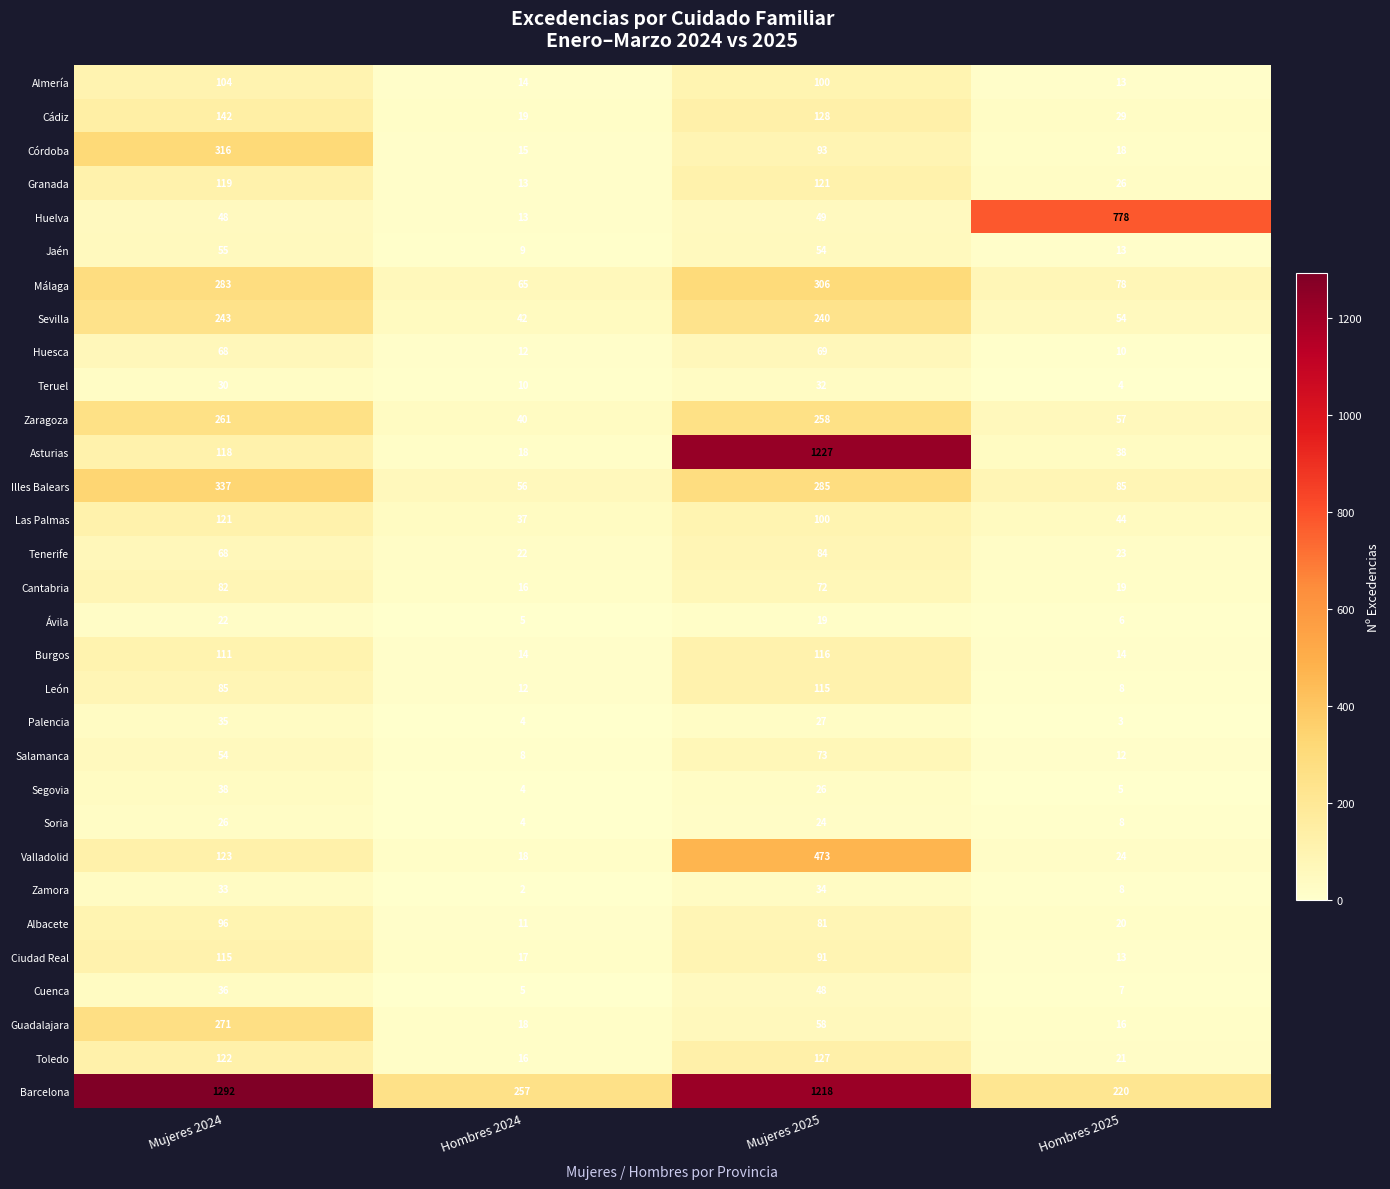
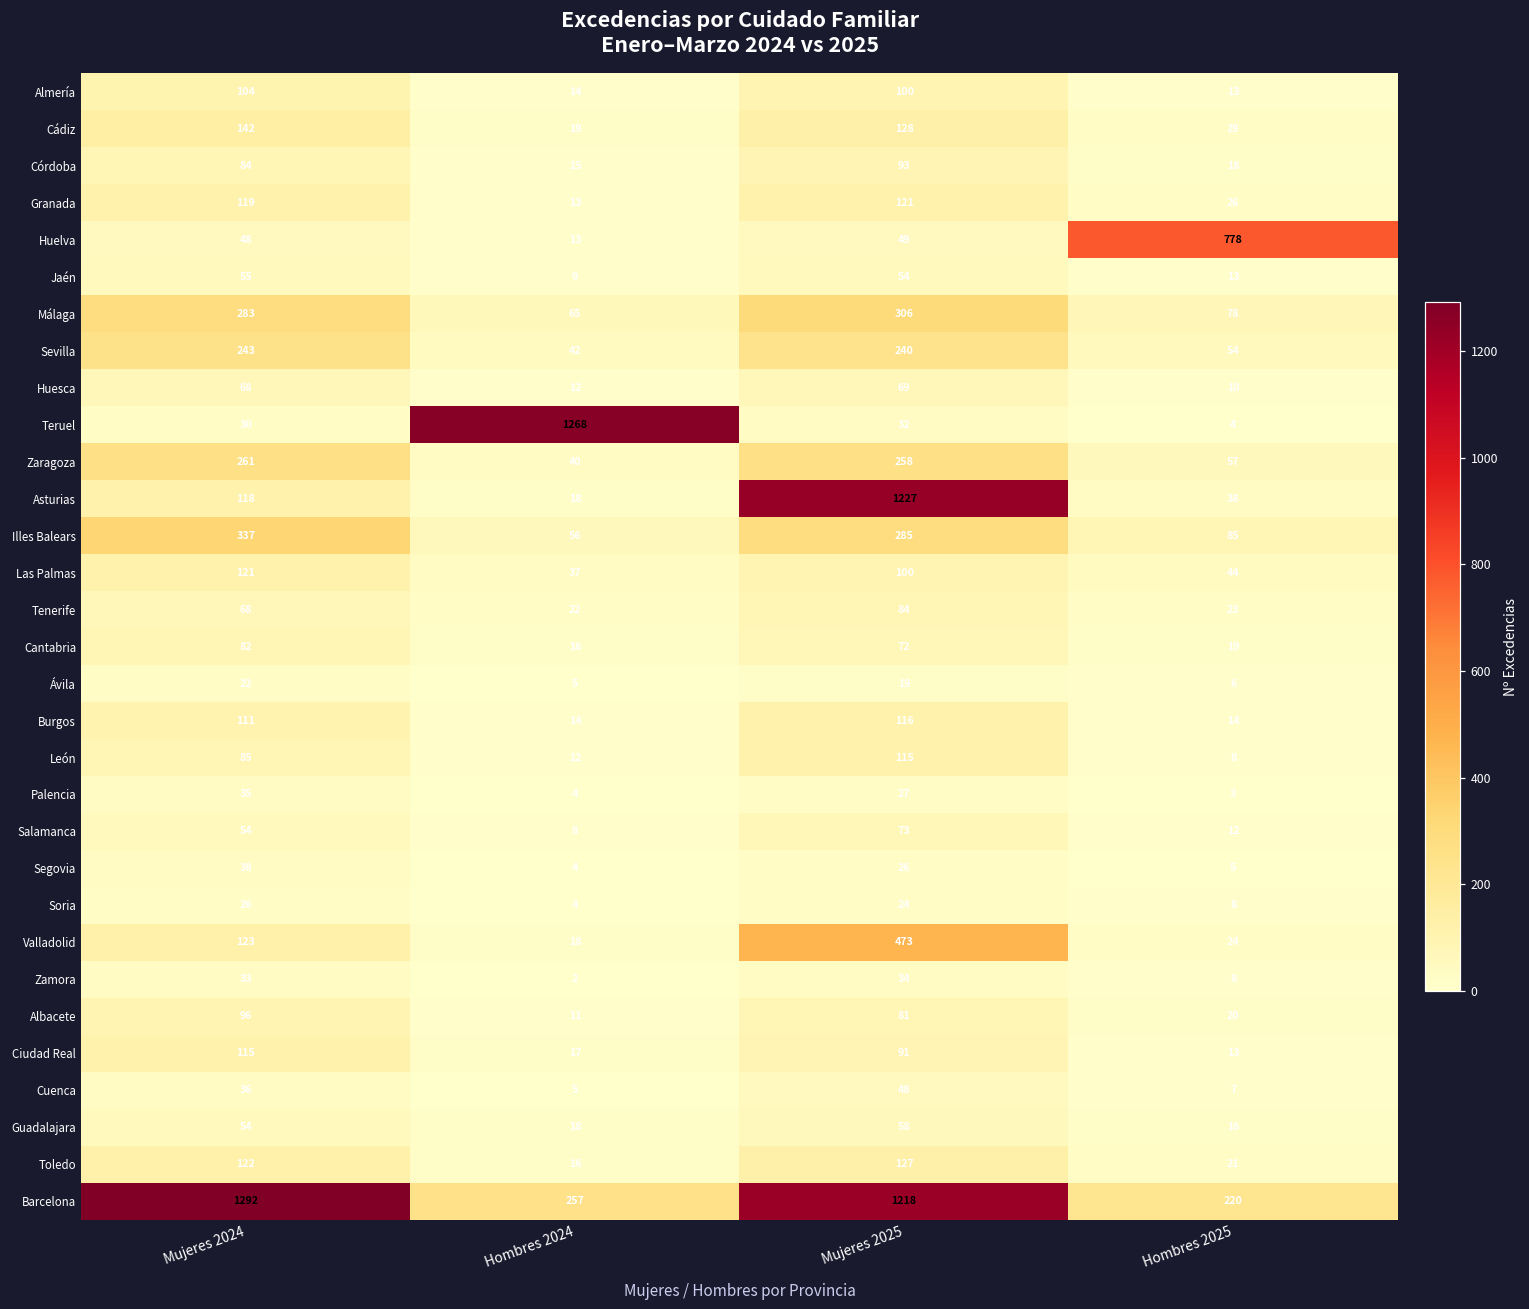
  {
    "Almería": {
      "Mujeres 2024": 104,
      "Hombres 2024": 14,
      "Mujeres 2025": 100,
      "Hombres 2025": 13
    },
    "Cádiz": {
      "Mujeres 2024": 142,
      "Hombres 2024": 19,
      "Mujeres 2025": 128,
      "Hombres 2025": 29
    },
    "Córdoba": {
-     "Mujeres 2024": 316,
+     "Mujeres 2024": 84,
      "Hombres 2024": 15,
      "Mujeres 2025": 93,
      "Hombres 2025": 18
    },
    "Granada": {
      "Mujeres 2024": 119,
      "Hombres 2024": 13,
      "Mujeres 2025": 121,
      "Hombres 2025": 26
    },
    "Huelva": {
      "Mujeres 2024": 48,
      "Hombres 2024": 13,
      "Mujeres 2025": 49,
      "Hombres 2025": 778
    },
    "Jaén": {
      "Mujeres 2024": 55,
      "Hombres 2024": 9,
      "Mujeres 2025": 54,
      "Hombres 2025": 13
    },
    "Málaga": {
      "Mujeres 2024": 283,
      "Hombres 2024": 65,
      "Mujeres 2025": 306,
      "Hombres 2025": 78
    },
    "Sevilla": {
      "Mujeres 2024": 243,
      "Hombres 2024": 42,
      "Mujeres 2025": 240,
      "Hombres 2025": 54
    },
    "Huesca": {
      "Mujeres 2024": 68,
      "Hombres 2024": 12,
      "Mujeres 2025": 69,
      "Hombres 2025": 10
    },
    "Teruel": {
      "Mujeres 2024": 30,
-     "Hombres 2024": 10,
+     "Hombres 2024": 1268,
      "Mujeres 2025": 32,
      "Hombres 2025": 4
    },
    "Zaragoza": {
      "Mujeres 2024": 261,
      "Hombres 2024": 40,
      "Mujeres 2025": 258,
      "Hombres 2025": 57
    },
    "Asturias": {
      "Mujeres 2024": 118,
      "Hombres 2024": 18,
      "Mujeres 2025": 1227,
      "Hombres 2025": 38
    },
    "Illes Balears": {
      "Mujeres 2024": 337,
      "Hombres 2024": 56,
      "Mujeres 2025": 285,
      "Hombres 2025": 85
    },
    "Las Palmas": {
      "Mujeres 2024": 121,
      "Hombres 2024": 37,
      "Mujeres 2025": 100,
      "Hombres 2025": 44
    },
    "Tenerife": {
      "Mujeres 2024": 68,
      "Hombres 2024": 22,
      "Mujeres 2025": 84,
      "Hombres 2025": 23
    },
    "Cantabria": {
      "Mujeres 2024": 82,
      "Hombres 2024": 16,
      "Mujeres 2025": 72,
      "Hombres 2025": 19
    },
    "Ávila": {
      "Mujeres 2024": 22,
      "Hombres 2024": 5,
      "Mujeres 2025": 19,
      "Hombres 2025": 6
    },
    "Burgos": {
      "Mujeres 2024": 111,
      "Hombres 2024": 14,
      "Mujeres 2025": 116,
      "Hombres 2025": 14
    },
    "León": {
      "Mujeres 2024": 85,
      "Hombres 2024": 12,
      "Mujeres 2025": 115,
      "Hombres 2025": 8
    },
    "Palencia": {
      "Mujeres 2024": 35,
      "Hombres 2024": 4,
      "Mujeres 2025": 27,
      "Hombres 2025": 3
    },
    "Salamanca": {
      "Mujeres 2024": 54,
      "Hombres 2024": 8,
      "Mujeres 2025": 73,
      "Hombres 2025": 12
    },
    "Segovia": {
      "Mujeres 2024": 38,
      "Hombres 2024": 4,
      "Mujeres 2025": 26,
      "Hombres 2025": 5
    },
    "Soria": {
      "Mujeres 2024": 26,
      "Hombres 2024": 4,
      "Mujeres 2025": 24,
      "Hombres 2025": 8
    },
    "Valladolid": {
      "Mujeres 2024": 123,
      "Hombres 2024": 18,
      "Mujeres 2025": 473,
      "Hombres 2025": 24
    },
    "Zamora": {
      "Mujeres 2024": 33,
      "Hombres 2024": 2,
      "Mujeres 2025": 34,
      "Hombres 2025": 8
    },
    "Albacete": {
      "Mujeres 2024": 96,
      "Hombres 2024": 11,
      "Mujeres 2025": 81,
      "Hombres 2025": 20
    },
    "Ciudad Real": {
      "Mujeres 2024": 115,
      "Hombres 2024": 17,
      "Mujeres 2025": 91,
      "Hombres 2025": 13
    },
    "Cuenca": {
      "Mujeres 2024": 36,
      "Hombres 2024": 5,
      "Mujeres 2025": 48,
      "Hombres 2025": 7
    },
    "Guadalajara": {
-     "Mujeres 2024": 271,
+     "Mujeres 2024": 54,
      "Hombres 2024": 18,
      "Mujeres 2025": 58,
      "Hombres 2025": 16
    },
    "Toledo": {
      "Mujeres 2024": 122,
      "Hombres 2024": 16,
      "Mujeres 2025": 127,
      "Hombres 2025": 21
    },
    "Barcelona": {
      "Mujeres 2024": 1292,
      "Hombres 2024": 257,
      "Mujeres 2025": 1218,
      "Hombres 2025": 220
    }
  }
